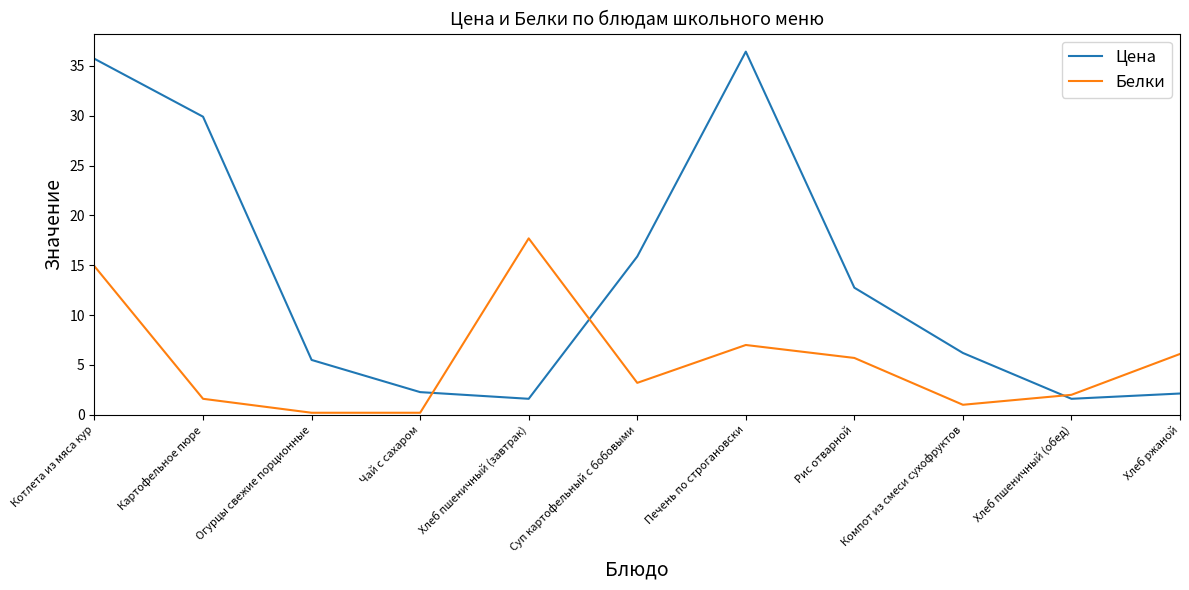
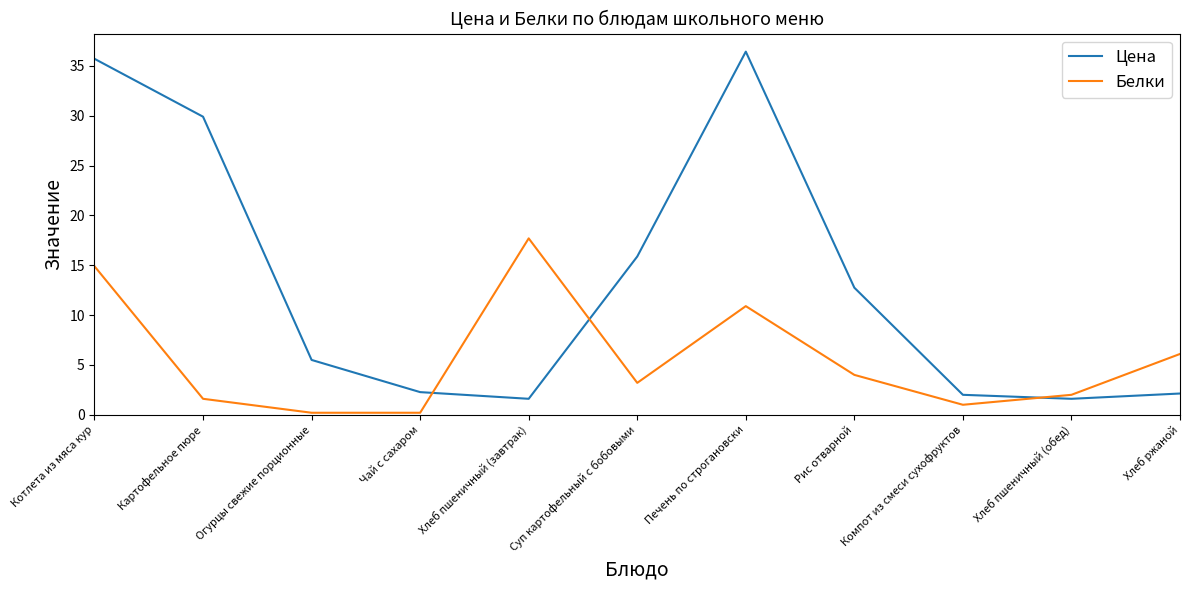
  {
    "Цена": {
      "Котлета из мяса кур": 36,
      "Картофельное пюре": 30,
      "Огурцы свежие порционные": 6,
      "Чай с сахаром": 2,
      "Хлеб пшеничный (завтрак)": 2,
      "Суп картофельный с бобовыми": 16,
      "Печень по строгановски": 36,
      "Рис отварной": 13,
-     "Компот из смеси сухофруктов": 6,
+     "Компот из смеси сухофруктов": 2,
      "Хлеб пшеничный (обед)": 2,
      "Хлеб ржаной": 2
    },
    "Белки": {
      "Котлета из мяса кур": 15,
      "Картофельное пюре": 2,
      "Огурцы свежие порционные": 0,
      "Чай с сахаром": 0,
      "Хлеб пшеничный (завтрак)": 18,
      "Суп картофельный с бобовыми": 3,
-     "Печень по строгановски": 7,
-     "Рис отварной": 6,
+     "Печень по строгановски": 11,
+     "Рис отварной": 4,
      "Компот из смеси сухофруктов": 1,
      "Хлеб пшеничный (обед)": 2,
      "Хлеб ржаной": 6
    }
  }
